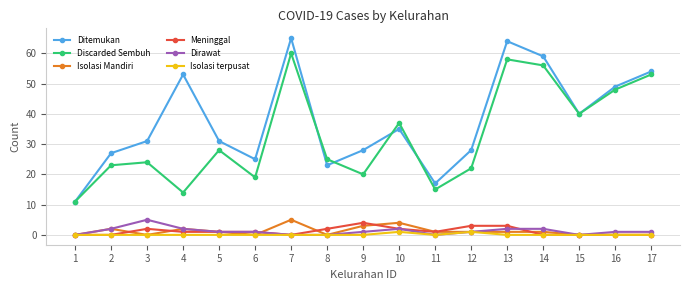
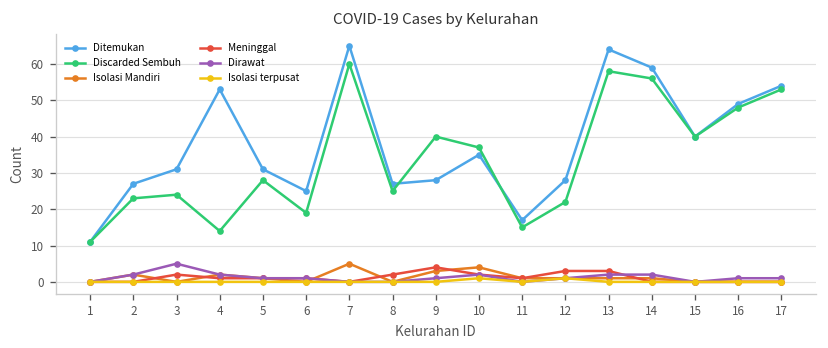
  {
    "Ditemukan": {
      "2": 27,
      "3": 31,
      "4": 53,
      "5": 31,
      "6": 25,
      "7": 65,
-     "8": 23,
+     "8": 27,
      "9": 28,
      "10": 35,
      "11": 17,
      "12": 28,
      "13": 64,
      "14": 59,
      "16": 49,
      "17": 54
    },
    "Discarded Sembuh": {
      "2": 23,
      "3": 24,
      "4": 14,
      "5": 28,
      "6": 19,
      "7": 60,
      "8": 25,
-     "9": 20,
+     "9": 40,
      "10": 37,
      "11": 15,
      "12": 22,
      "13": 58,
      "14": 56,
      "16": 48,
      "17": 53
    },
    "Dirawat": {
      "3": 5,
      "9": 1,
      "13": 2,
      "14": 2,
      "16": 1,
      "17": 1
    },
    "Isolasi terpusat": {
      "4": 0,
      "5": 0,
      "9": 0,
      "10": 1,
      "13": 0
    }
  }
